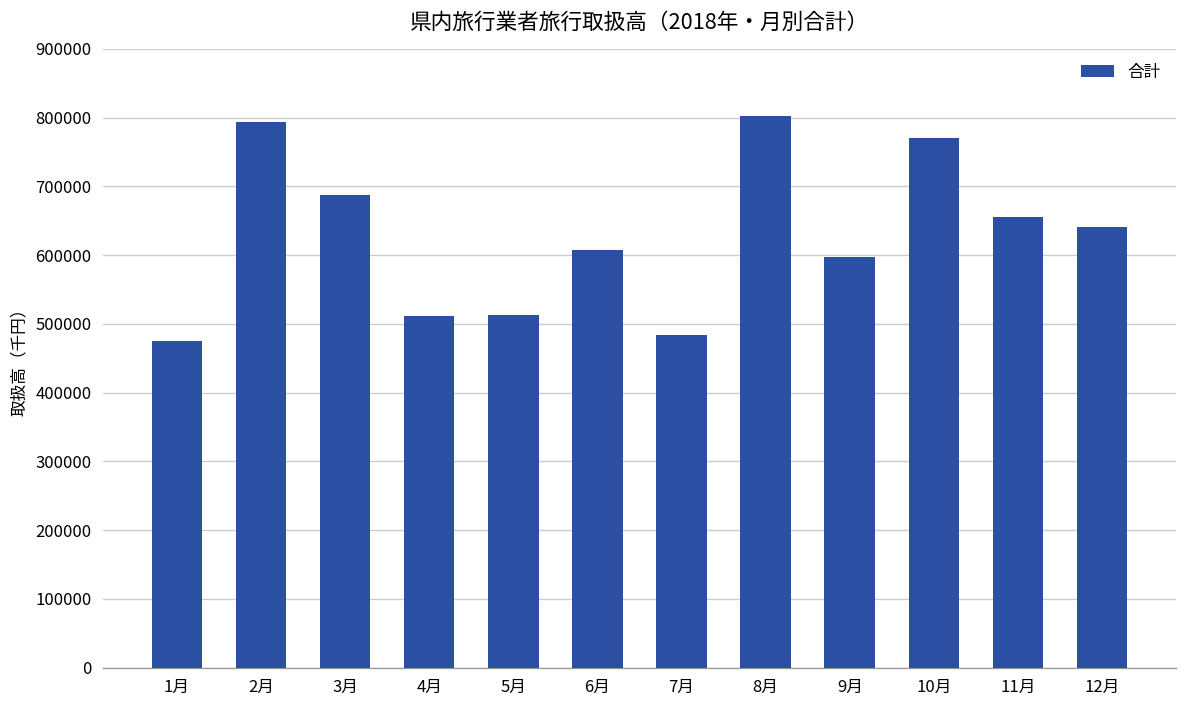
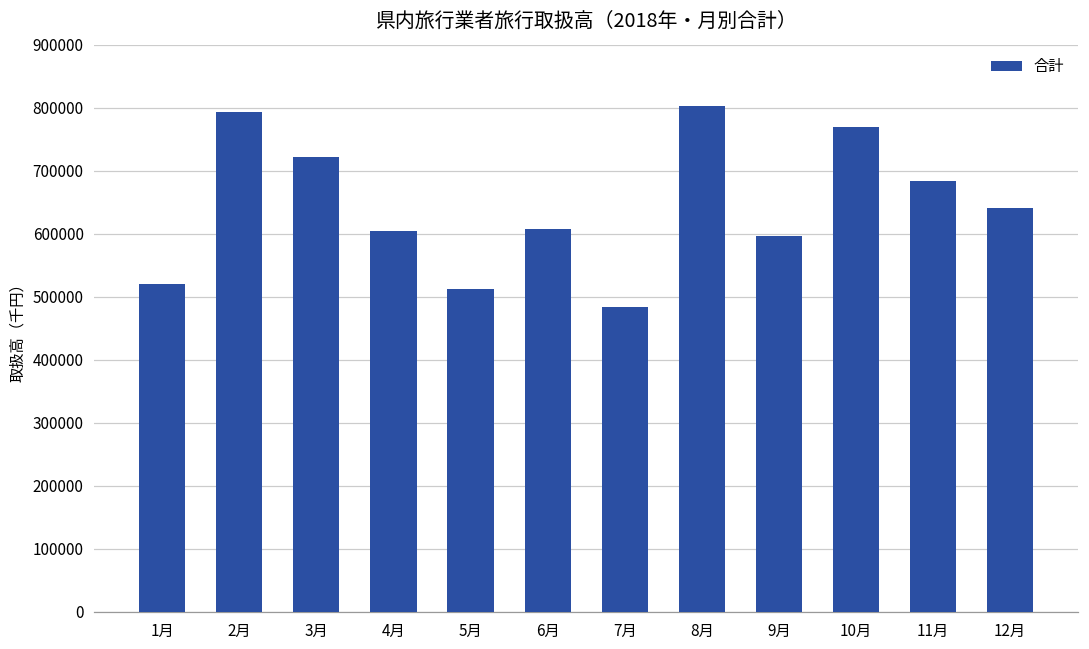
  {
-   "1月": 470000,
+   "1月": 520000,
    "2月": 790000,
-   "3月": 690000,
-   "4月": 510000,
+   "3月": 720000,
+   "4月": 600000,
    "5月": 510000,
    "6月": 610000,
    "7月": 480000,
    "8月": 800000,
    "9月": 600000,
    "10月": 770000,
-   "11月": 650000,
+   "11月": 680000,
    "12月": 640000
  }
